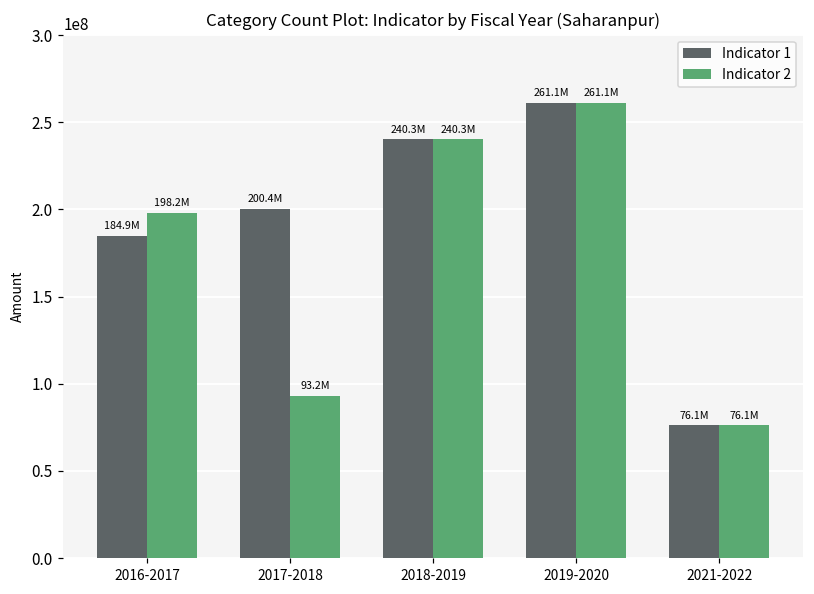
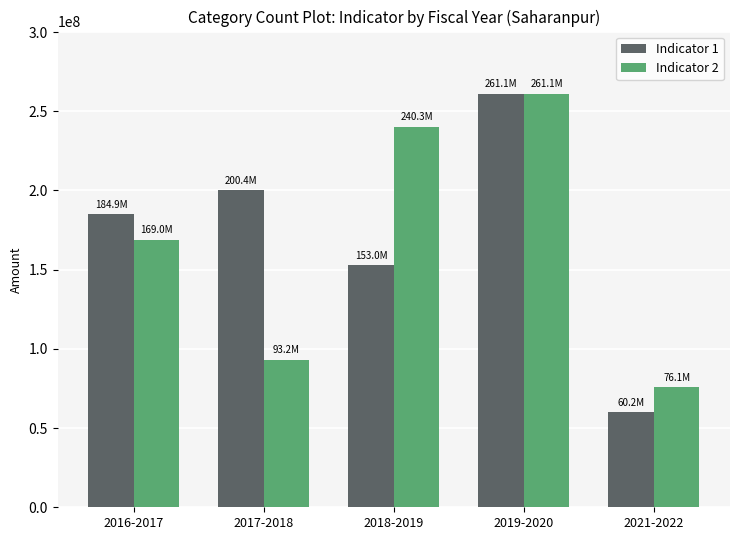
  {
    "Indicator 1": {
      "2016-2017": "184.9M",
      "2017-2018": "200.4M",
-     "2018-2019": "240.3M",
+     "2018-2019": "153.0M",
      "2019-2020": "261.1M",
-     "2021-2022": "76.1M"
+     "2021-2022": "60.2M"
    },
    "Indicator 2": {
-     "2016-2017": "198.2M",
+     "2016-2017": "169.0M",
      "2017-2018": "93.2M",
      "2018-2019": "240.3M",
      "2019-2020": "261.1M",
      "2021-2022": "76.1M"
    }
  }
